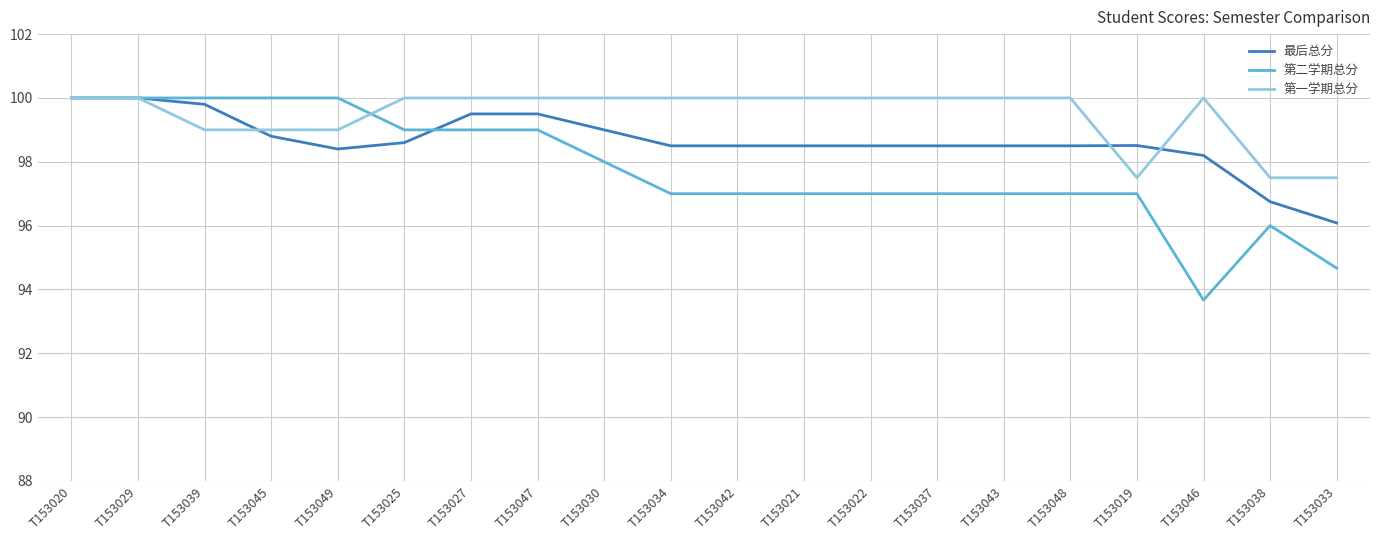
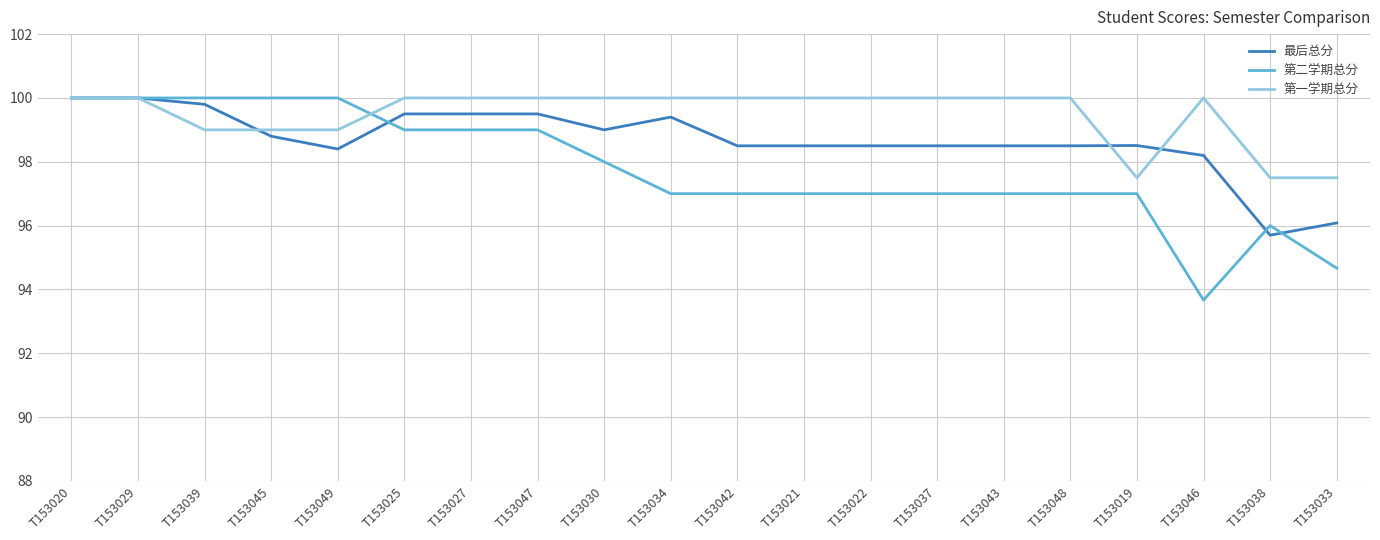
  {
    "最后总分": {
      "T153039": 99.8,
      "T153045": 98.8,
      "T153049": 98.4,
-     "T153025": 98.6,
+     "T153025": 99.5,
      "T153027": 99.5,
      "T153047": 99.5,
      "T153030": 99.0,
-     "T153034": 98.5,
+     "T153034": 99.4,
      "T153042": 98.5,
      "T153021": 98.5,
      "T153022": 98.5,
      "T153037": 98.5,
      "T153043": 98.5,
      "T153048": 98.5,
      "T153019": 98.5,
      "T153046": 98.2,
-     "T153038": 96.8,
+     "T153038": 95.7,
      "T153033": 96.1
    }
  }
